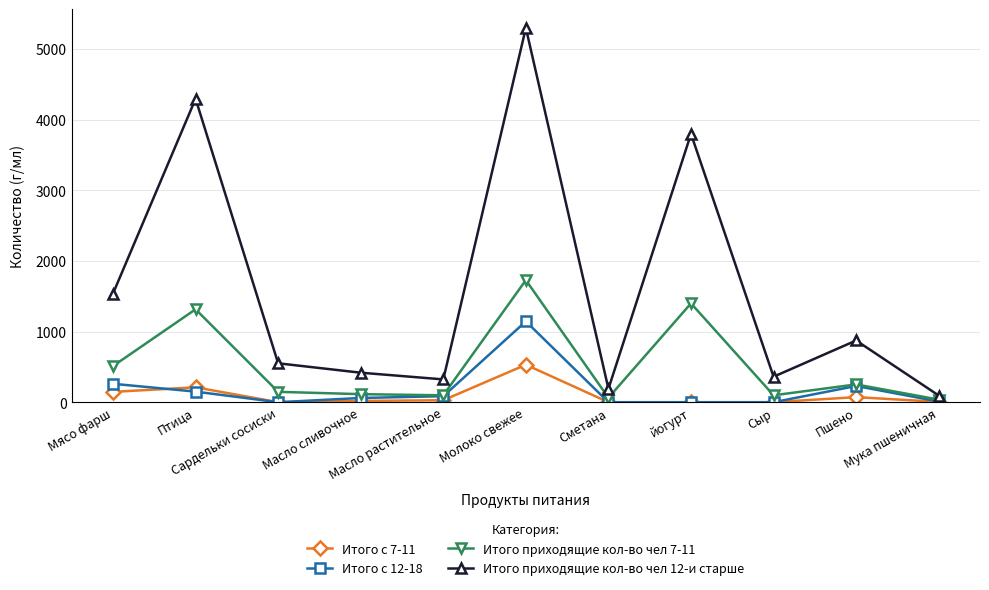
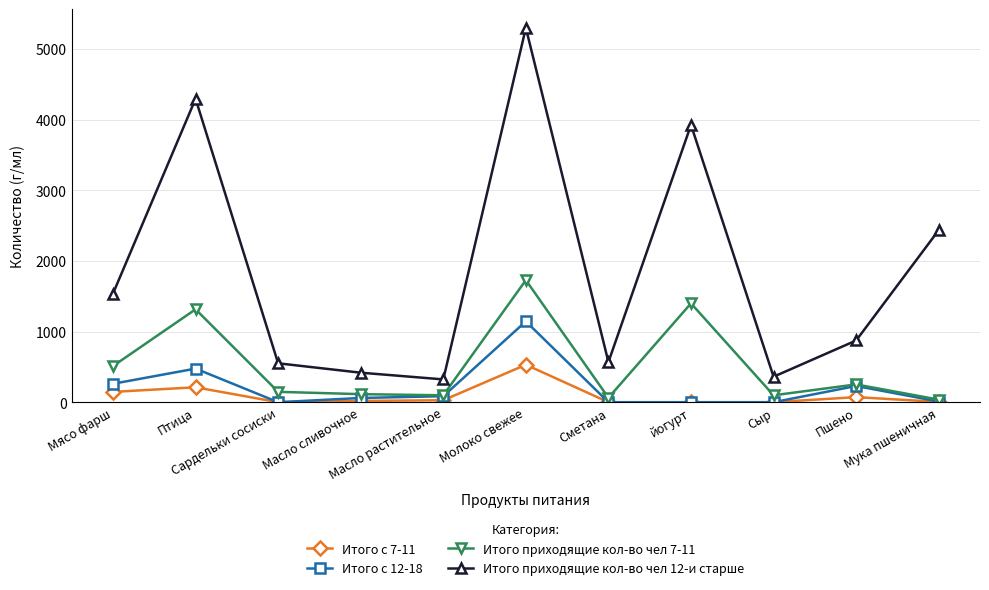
  {
    "Итого с 7-11": {
      "Мясо фарш": 100,
      "Птица": 200,
      "Масло сливочное": 0,
      "Масло растительное": 0,
      "Молоко свежее": 500,
      "Пшено": 100
    },
    "Итого с 12-18": {
      "Мясо фарш": 300,
-     "Птица": 200,
+     "Птица": 500,
      "Масло сливочное": 100,
      "Молоко свежее": 1100
    },
    "Итого приходящие кол-во чел 7-11": {
      "Мясо фарш": 500,
      "Птица": 1300,
      "Сардельки сосиски": 100,
      "Масло сливочное": 100,
      "Молоко свежее": 1700,
      "Сметана": 100,
      "йогурт": 1400,
      "Сыр": 100
    },
    "Итого приходящие кол-во чел 12-и старше": {
      "Мясо фарш": 1500,
      "Птица": 4300,
      "Сардельки сосиски": 600,
      "Масло сливочное": 400,
      "Масло растительное": 300,
      "Молоко свежее": 5300,
-     "Сметана": 200,
-     "йогурт": 3800,
+     "Сметана": 600,
+     "йогурт": 3900,
      "Сыр": 400,
      "Пшено": 900,
-     "Мука пшеничная": 100
+     "Мука пшеничная": 2400
    }
  }
